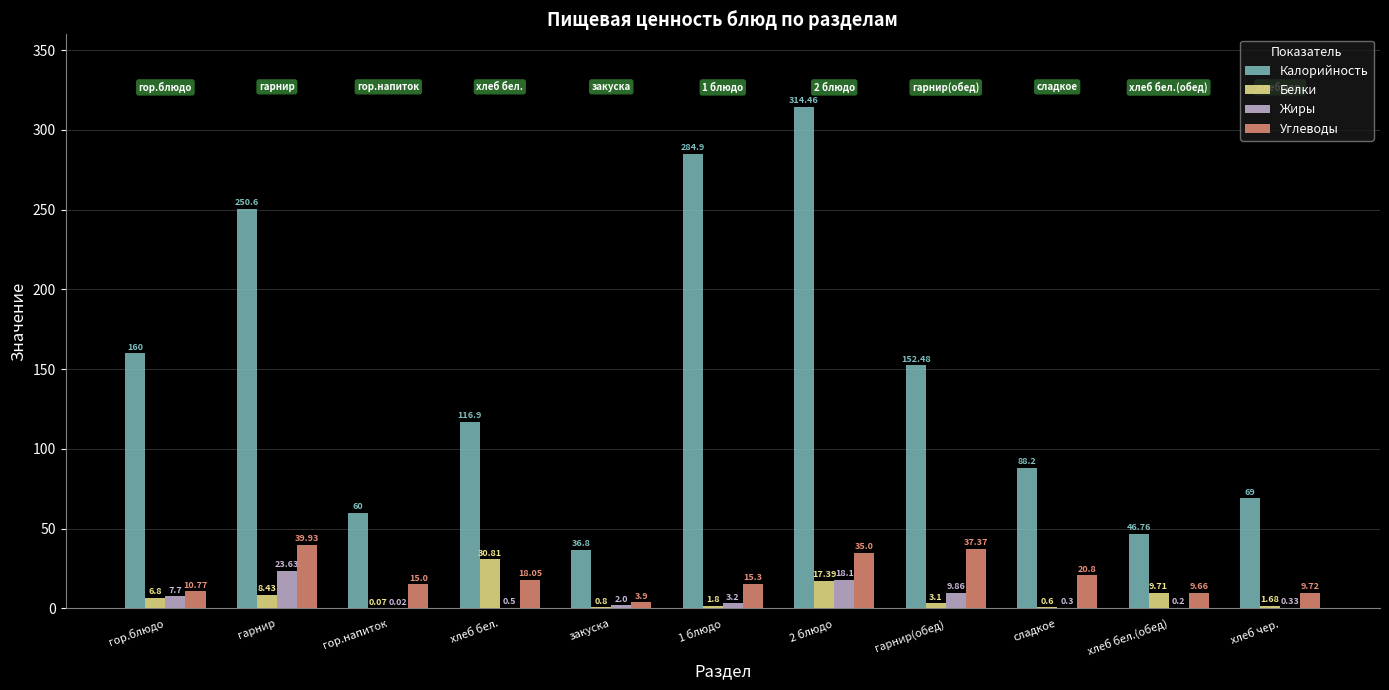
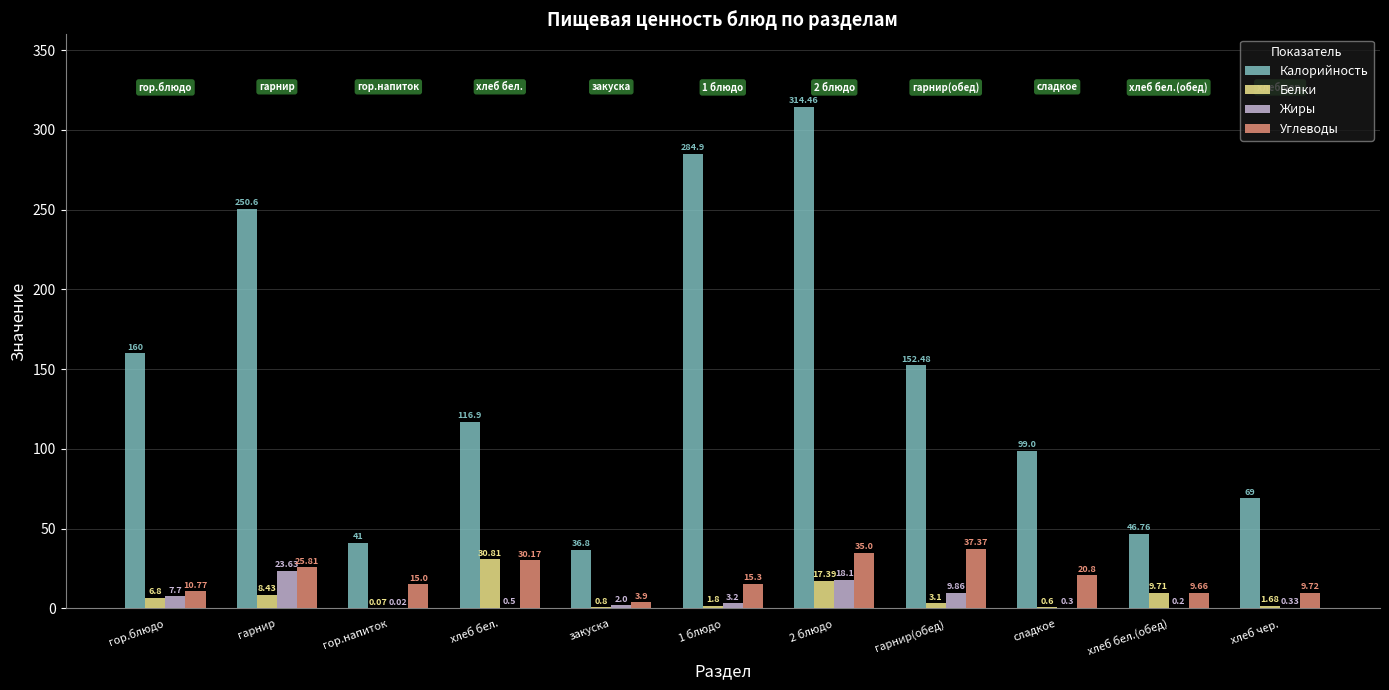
  {
    "Калорийность": {
      "гор.блюдо": 160,
      "гарнир": 250.6,
-     "гор.напиток": 60,
+     "гор.напиток": 41,
      "хлеб бел.": 116.9,
      "закуска": 36.8,
      "1 блюдо": 284.9,
      "2 блюдо": 314.46,
      "гарнир(обед)": 152.48,
-     "сладкое": 88.2,
+     "сладкое": 99.0,
      "хлеб бел.(обед)": 46.76,
      "хлеб чер.": 69
    },
    "Белки": {
      "гор.блюдо": 6.8,
      "гарнир": 8.43,
      "гор.напиток": 0.07,
      "хлеб бел.": 30.81,
      "закуска": 0.8,
      "1 блюдо": 1.8,
      "2 блюдо": 17.39,
      "гарнир(обед)": 3.1,
      "сладкое": 0.6,
      "хлеб бел.(обед)": 9.71,
      "хлеб чер.": 1.68
    },
    "Жиры": {
      "гор.блюдо": 7.7,
      "гарнир": 23.63,
      "гор.напиток": 0.02,
      "хлеб бел.": 0.5,
      "закуска": 2.0,
      "1 блюдо": 3.2,
      "2 блюдо": 18.1,
      "гарнир(обед)": 9.86,
      "сладкое": 0.3,
      "хлеб бел.(обед)": 0.2,
      "хлеб чер.": 0.33
    },
    "Углеводы": {
      "гор.блюдо": 10.77,
-     "гарнир": 39.93,
+     "гарнир": 25.81,
      "гор.напиток": 15.0,
-     "хлеб бел.": 18.05,
+     "хлеб бел.": 30.17,
      "закуска": 3.9,
      "1 блюдо": 15.3,
      "2 блюдо": 35.0,
      "гарнир(обед)": 37.37,
      "сладкое": 20.8,
      "хлеб бел.(обед)": 9.66,
      "хлеб чер.": 9.72
    }
  }
